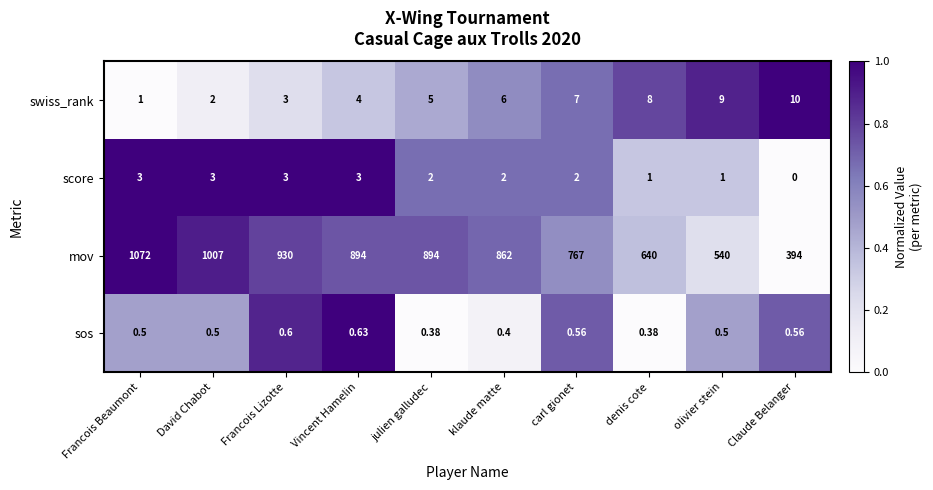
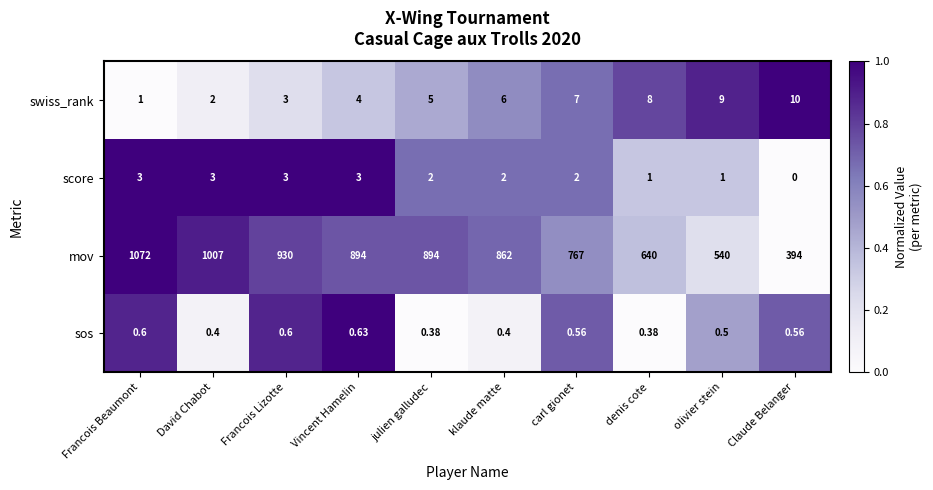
  {
    "swiss_rank": {
      "Francois Beaumont": 1,
      "David Chabot": 2,
      "Francois Lizotte": 3,
      "Vincent Hamelin": 4,
      "julien galludec": 5,
      "klaude matte": 6,
      "carl gionet": 7,
      "denis cote": 8,
      "olivier stein": 9,
      "Claude Belanger": 10
    },
    "score": {
      "Francois Beaumont": 3,
      "David Chabot": 3,
      "Francois Lizotte": 3,
      "Vincent Hamelin": 3,
      "julien galludec": 2,
      "klaude matte": 2,
      "carl gionet": 2,
      "denis cote": 1,
      "olivier stein": 1,
      "Claude Belanger": 0
    },
    "mov": {
      "Francois Beaumont": 1072,
      "David Chabot": 1007,
      "Francois Lizotte": 930,
      "Vincent Hamelin": 894,
      "julien galludec": 894,
      "klaude matte": 862,
      "carl gionet": 767,
      "denis cote": 640,
      "olivier stein": 540,
      "Claude Belanger": 394
    },
    "sos": {
-     "Francois Beaumont": 0.5,
-     "David Chabot": 0.5,
+     "Francois Beaumont": 0.6,
+     "David Chabot": 0.4,
      "Francois Lizotte": 0.6,
      "Vincent Hamelin": 0.63,
      "julien galludec": 0.38,
      "klaude matte": 0.4,
      "carl gionet": 0.56,
      "denis cote": 0.38,
      "olivier stein": 0.5,
      "Claude Belanger": 0.56
    }
  }
